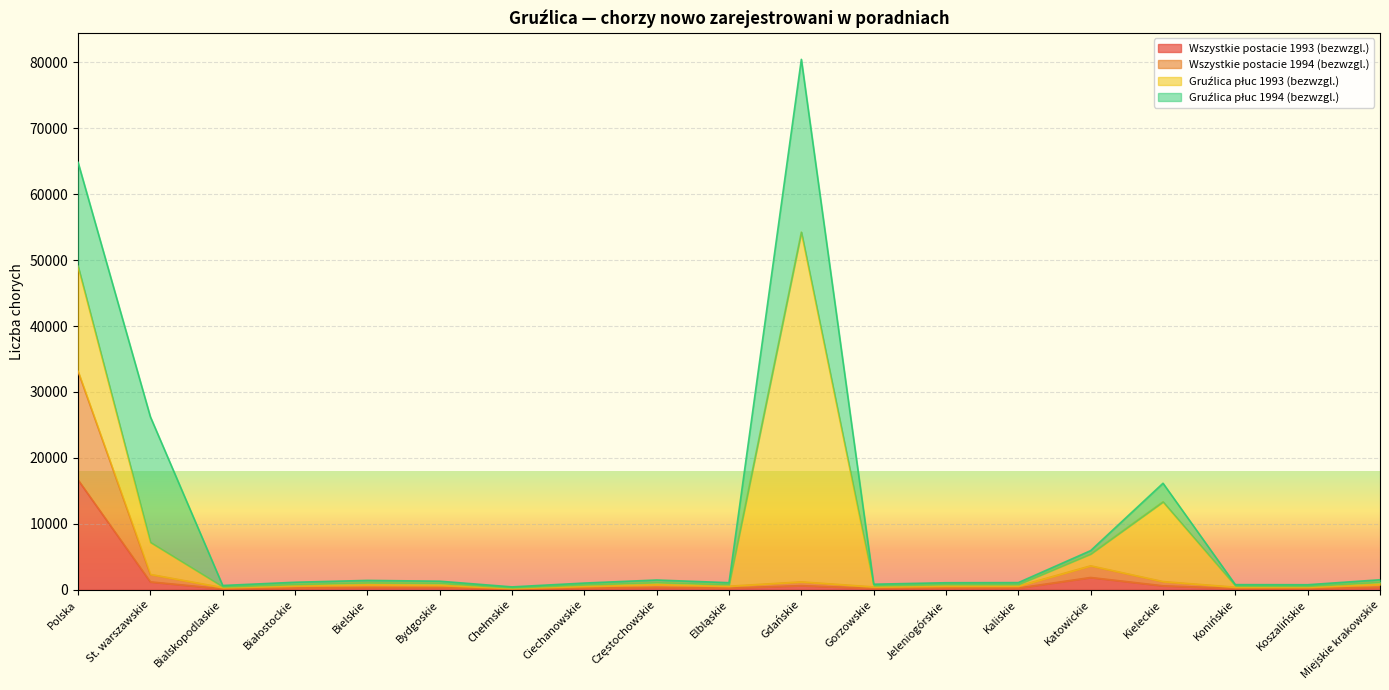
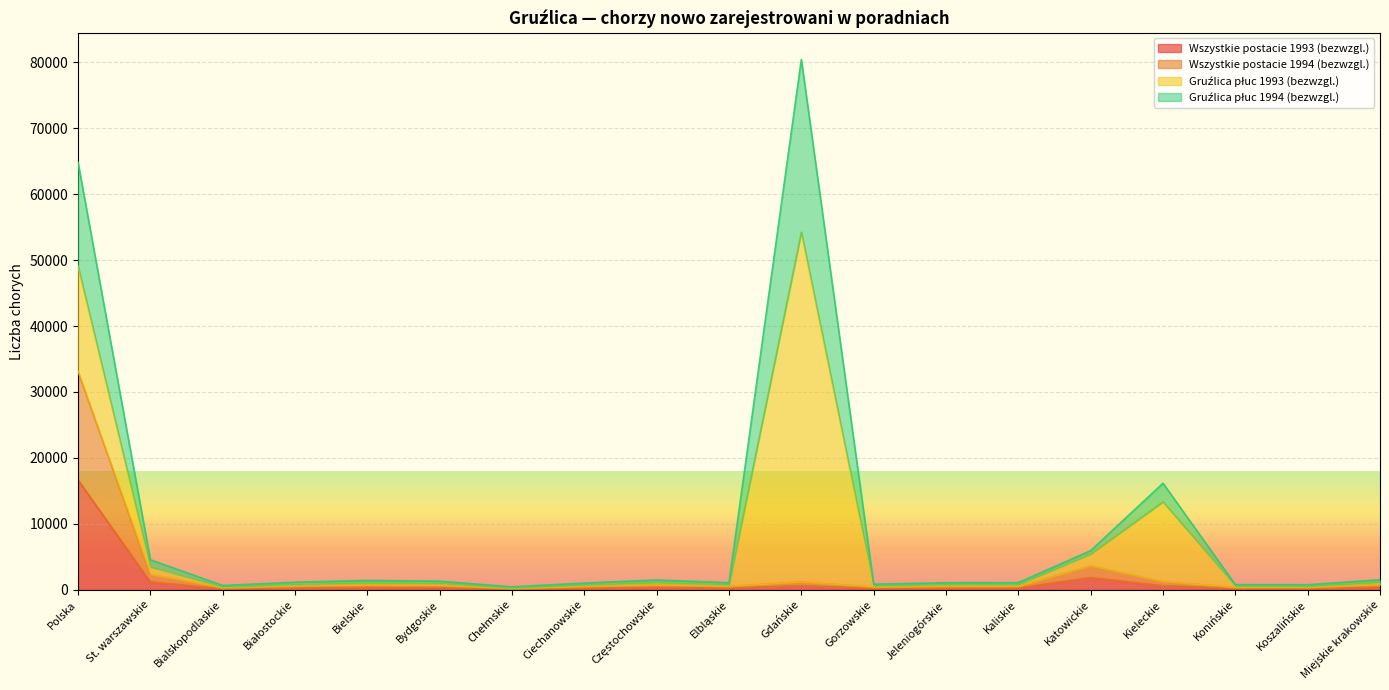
  {
    "Gruźlica płuc 1993 (bezwzgl.)": {
      "Polska": 16000,
-     "St. warszawskie": 5000,
+     "St. warszawskie": 1000,
      "Gdańskie": 53000,
      "Katowickie": 2000,
      "Kieleckie": 12000
    },
    "Gruźlica płuc 1994 (bezwzgl.)": {
      "Polska": 16000,
-     "St. warszawskie": 19000,
+     "St. warszawskie": 1000,
      "Gdańskie": 26000,
      "Katowickie": 1000,
      "Kieleckie": 3000
    }
  }
